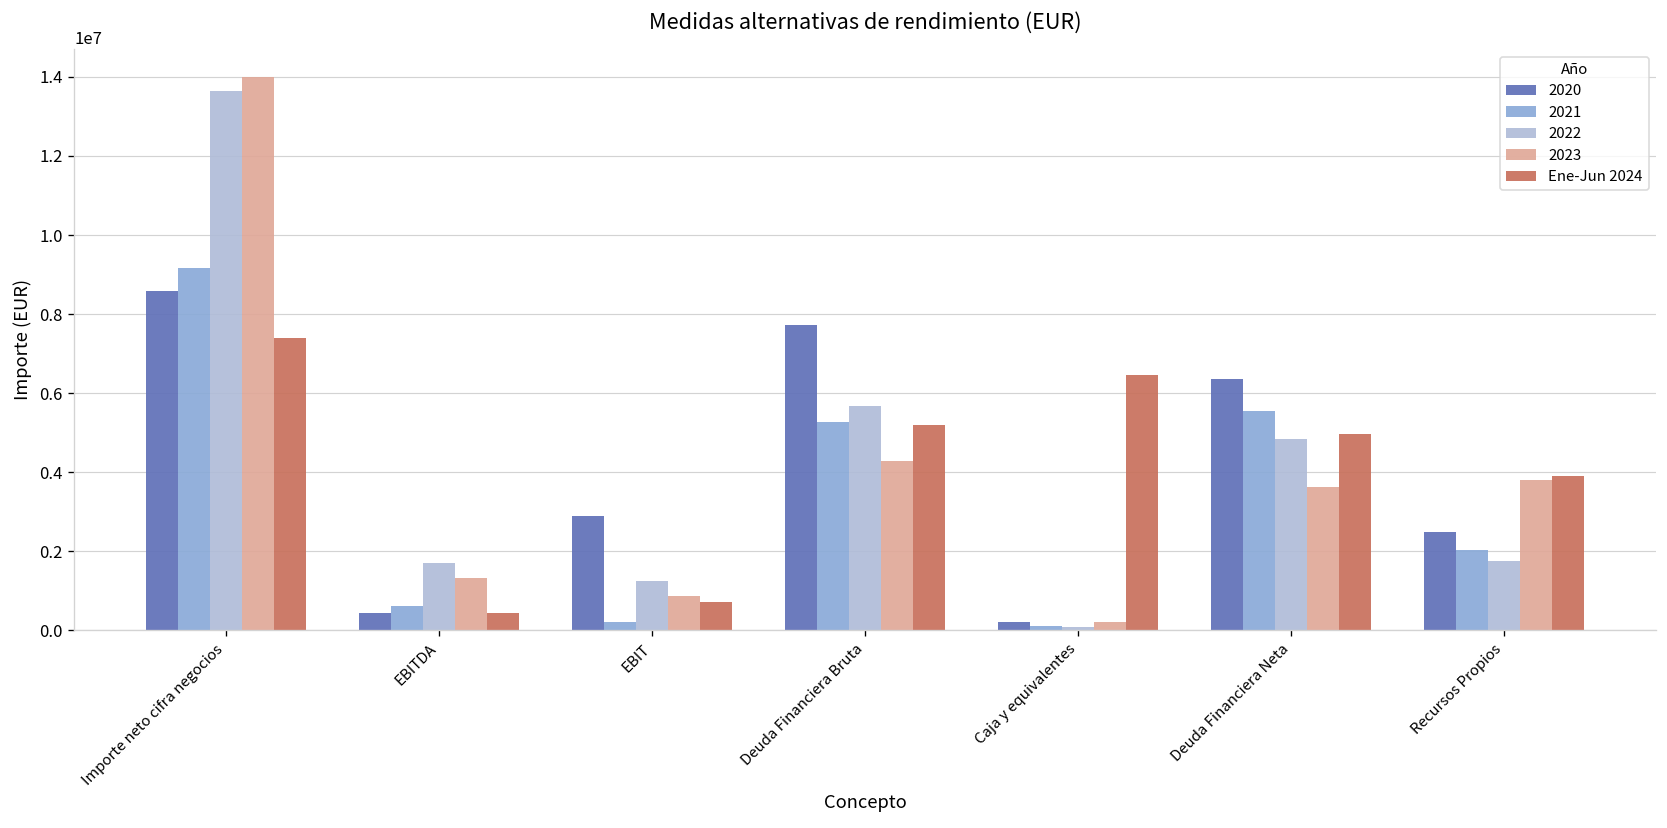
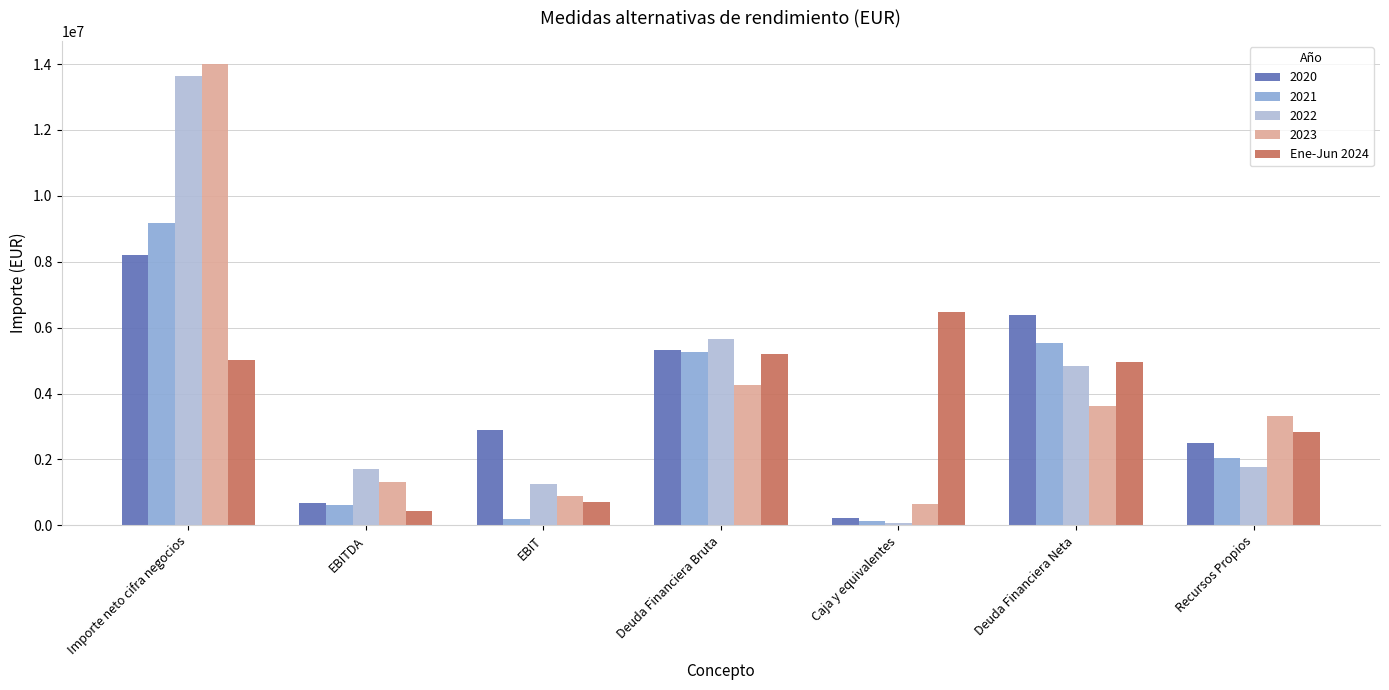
  {
    "2020": {
-     "Importe neto cifra negocios": 8600000,
-     "EBITDA": 400000,
+     "Importe neto cifra negocios": 8200000,
+     "EBITDA": 700000,
      "EBIT": 2900000,
-     "Deuda Financiera Bruta": 7700000,
+     "Deuda Financiera Bruta": 5300000,
      "Caja y equivalentes": 200000,
      "Deuda Financiera Neta": 6400000,
      "Recursos Propios": 2500000
    },
    "2023": {
      "Importe neto cifra negocios": 14000000,
      "EBITDA": 1300000,
      "EBIT": 900000,
      "Deuda Financiera Bruta": 4300000,
-     "Caja y equivalentes": 200000,
+     "Caja y equivalentes": 700000,
      "Deuda Financiera Neta": 3600000,
-     "Recursos Propios": 3800000
+     "Recursos Propios": 3300000
    },
    "Ene-Jun 2024": {
-     "Importe neto cifra negocios": 7400000,
+     "Importe neto cifra negocios": 5000000,
      "EBITDA": 400000,
      "EBIT": 700000,
      "Deuda Financiera Bruta": 5200000,
      "Caja y equivalentes": 6500000,
      "Deuda Financiera Neta": 5000000,
-     "Recursos Propios": 3900000
+     "Recursos Propios": 2800000
    }
  }
